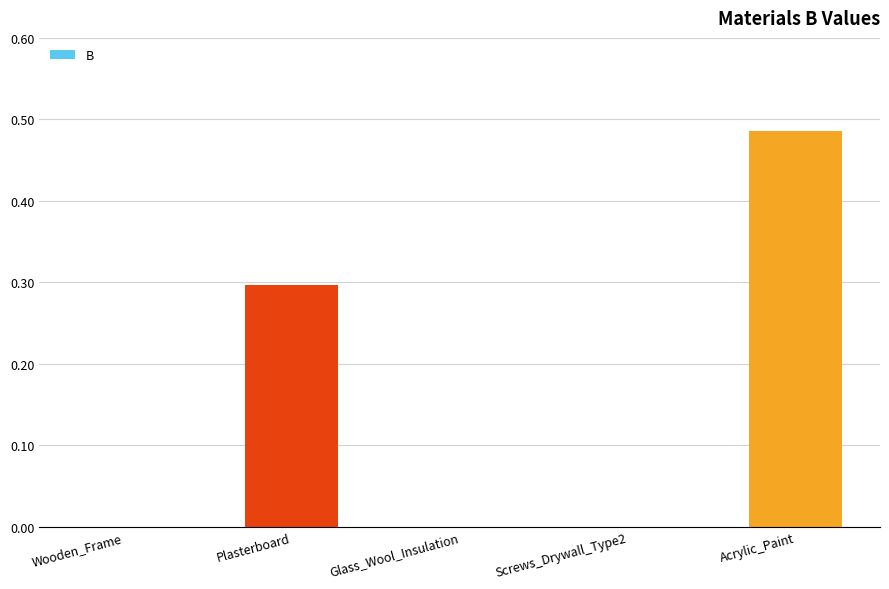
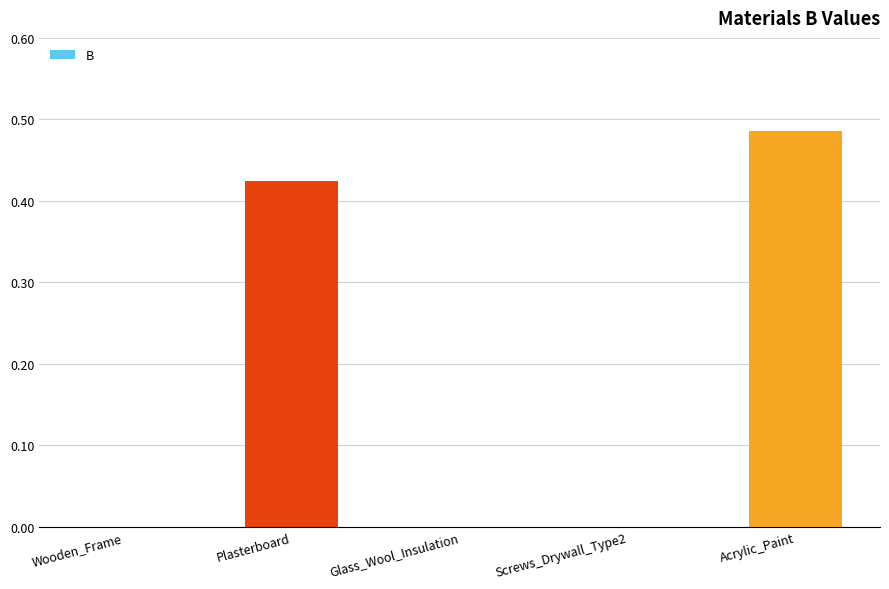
  {
    "Wooden_Frame": 0.00,
-   "Plasterboard": 0.30,
+   "Plasterboard": 0.42,
    "Glass_Wool_Insulation": 0.00,
    "Screws_Drywall_Type2": 0.00,
    "Acrylic_Paint": 0.49
  }
